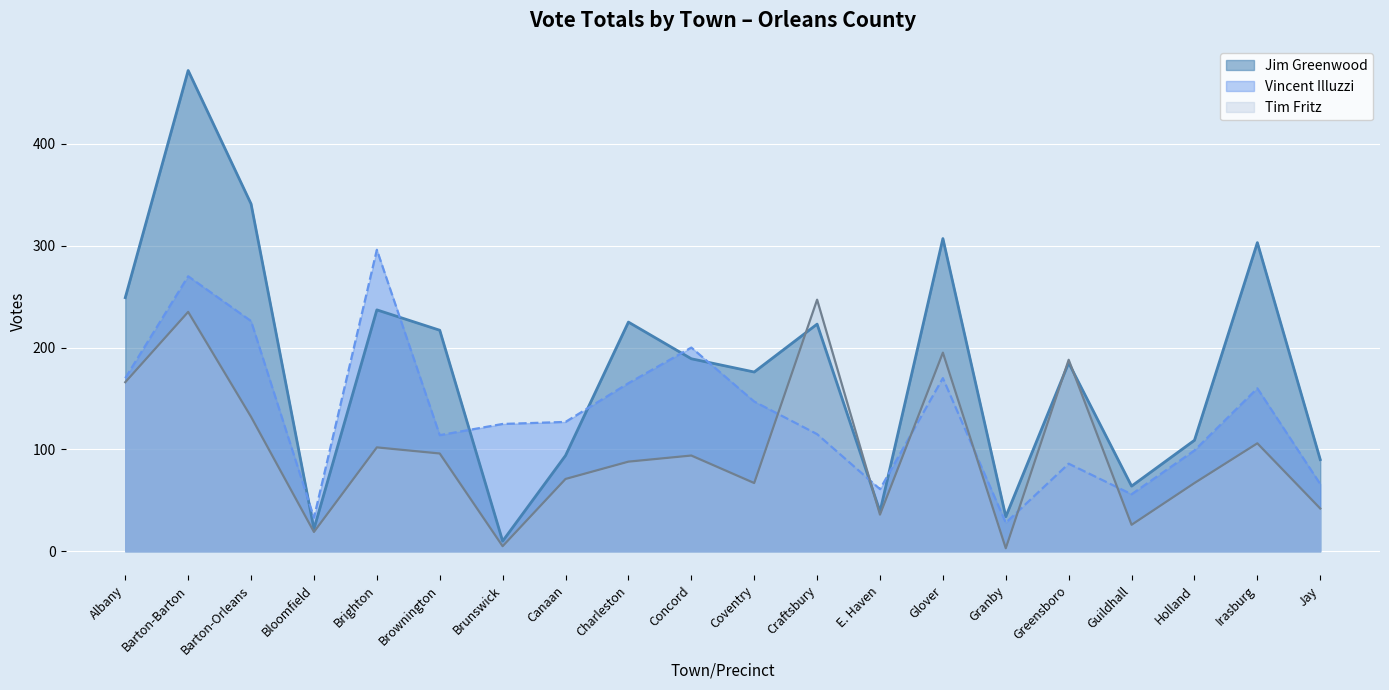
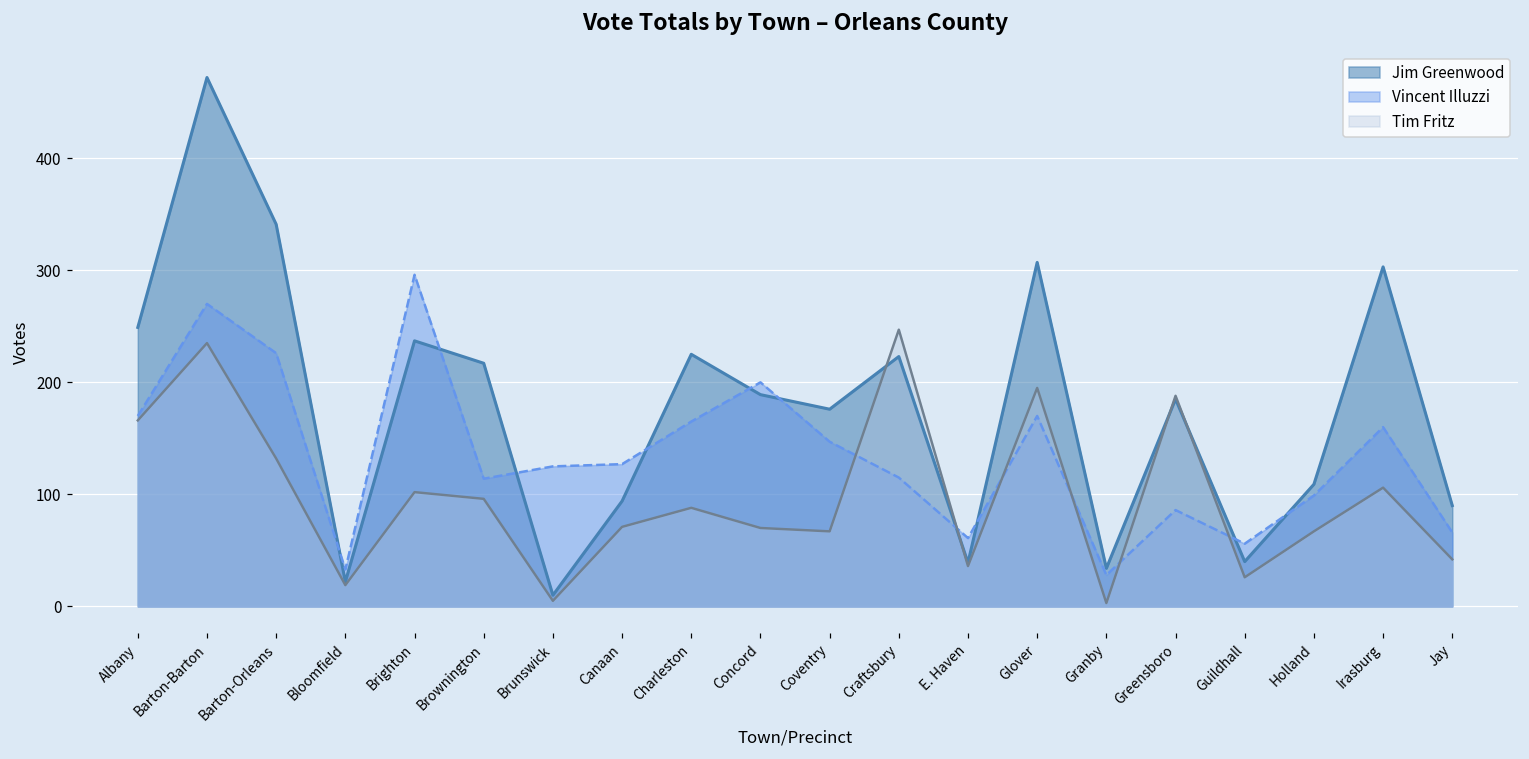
  {
    "Jim Greenwood": {
      "Albany": 249,
      "Barton-Barton": 472,
      "Barton-Orleans": 341,
      "Bloomfield": 22,
      "Brighton": 237,
      "Brownington": 217,
      "Brunswick": 10,
      "Canaan": 94,
      "Charleston": 225,
      "Concord": 189,
      "Coventry": 176,
      "Craftsbury": 223,
      "E. Haven": 39,
      "Glover": 307,
      "Granby": 34,
      "Greensboro": 185,
-     "Guildhall": 64,
+     "Guildhall": 40,
      "Holland": 109,
      "Irasburg": 303,
      "Jay": 90
    },
    "Vincent Illuzzi": {
      "Albany": 170,
      "Barton-Barton": 270,
      "Barton-Orleans": 226,
      "Bloomfield": 33,
      "Brighton": 296,
      "Brownington": 114,
      "Brunswick": 125,
      "Canaan": 127,
      "Charleston": 165,
      "Concord": 200,
      "Coventry": 147,
      "Craftsbury": 115,
      "E. Haven": 61,
      "Glover": 170,
      "Granby": 28,
      "Greensboro": 86,
      "Guildhall": 56,
      "Holland": 99,
      "Irasburg": 160,
      "Jay": 66
    },
    "Tim Fritz": {
      "Albany": 166,
      "Barton-Barton": 235,
      "Barton-Orleans": 132,
      "Bloomfield": 19,
      "Brighton": 102,
      "Brownington": 96,
      "Brunswick": 5,
      "Canaan": 71,
      "Charleston": 88,
-     "Concord": 94,
+     "Concord": 70,
      "Coventry": 67,
      "Craftsbury": 247,
      "E. Haven": 36,
      "Glover": 195,
      "Granby": 3,
      "Greensboro": 188,
      "Guildhall": 26,
      "Holland": 67,
      "Irasburg": 106,
      "Jay": 42
    }
  }
